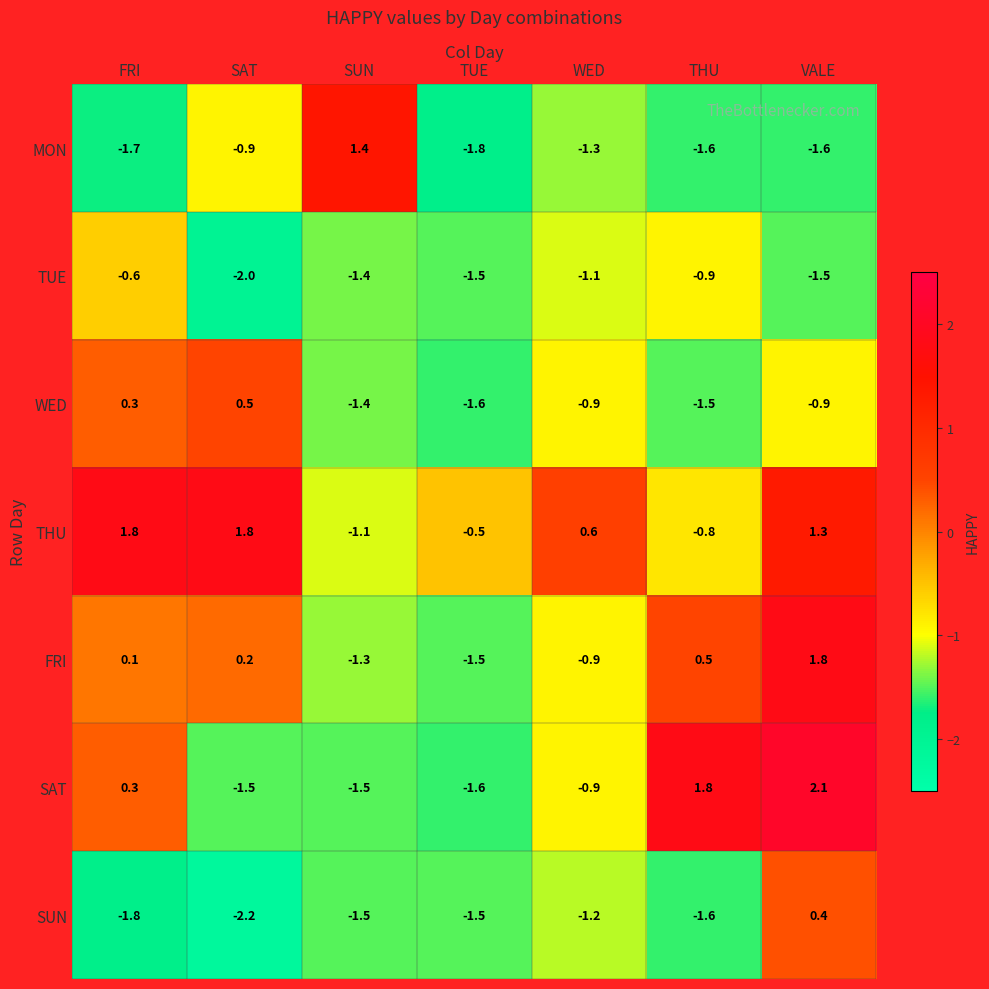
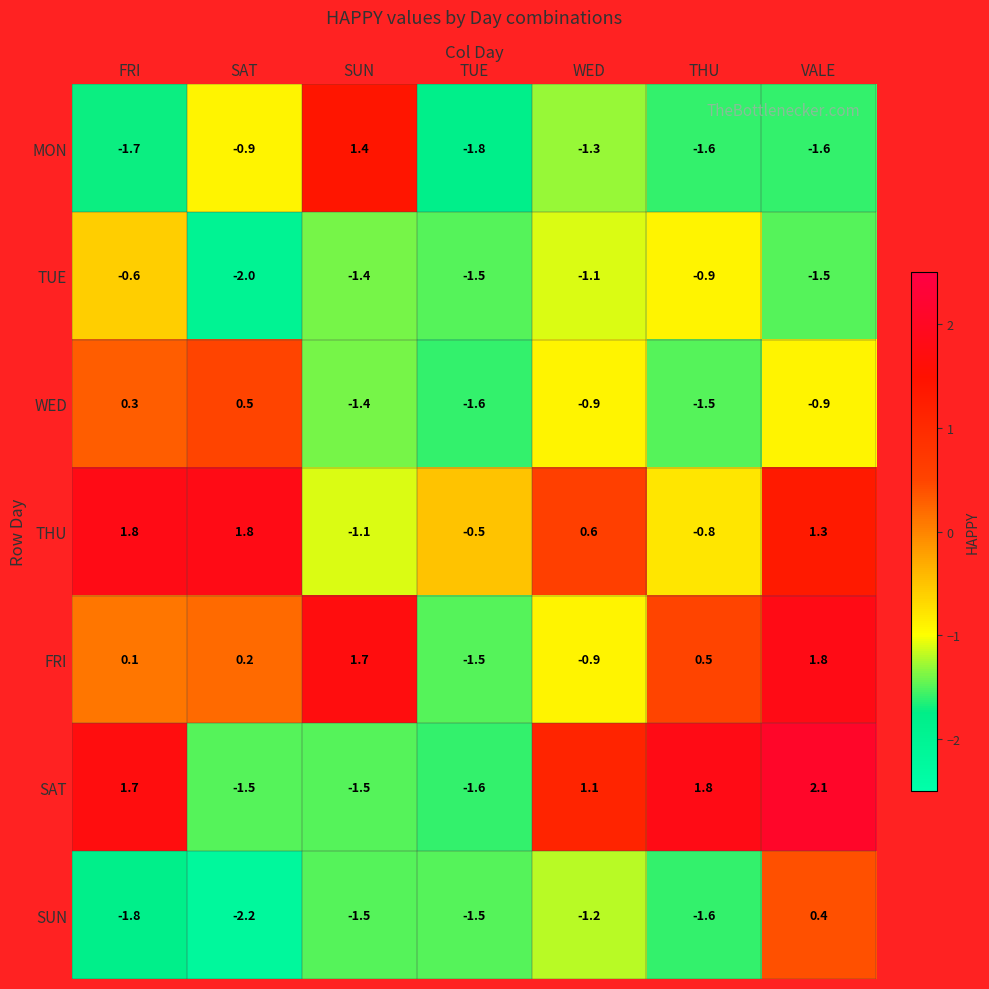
  {
    "MON": {
      "FRI": -1.7,
      "SAT": -0.9,
      "SUN": 1.4,
      "TUE": -1.8,
      "WED": -1.3,
      "THU": -1.6
    },
    "TUE": {
      "FRI": -0.6,
      "SAT": -2.0,
      "SUN": -1.4,
      "TUE": -1.5,
      "WED": -1.1,
      "THU": -0.9,
      "VALE": -1.5
    },
    "WED": {
      "FRI": 0.3,
      "SAT": 0.5,
      "SUN": -1.4,
      "TUE": -1.6,
      "WED": -0.9,
      "THU": -1.5,
      "VALE": -0.9
    },
    "THU": {
      "FRI": 1.8,
      "SAT": 1.8,
      "SUN": -1.1,
      "TUE": -0.5,
      "WED": 0.6,
      "THU": -0.8,
      "VALE": 1.3
    },
    "FRI": {
      "FRI": 0.1,
      "SAT": 0.2,
-     "SUN": -1.3,
+     "SUN": 1.7,
      "TUE": -1.5,
      "WED": -0.9,
      "THU": 0.5,
      "VALE": 1.8
    },
    "SAT": {
-     "FRI": 0.3,
+     "FRI": 1.7,
      "SAT": -1.5,
      "SUN": -1.5,
      "TUE": -1.6,
-     "WED": -0.9,
+     "WED": 1.1,
      "THU": 1.8,
      "VALE": 2.1
    },
    "SUN": {
      "FRI": -1.8,
      "SAT": -2.2,
      "SUN": -1.5,
      "TUE": -1.5,
      "WED": -1.2,
      "THU": -1.6,
      "VALE": 0.4
    }
  }
